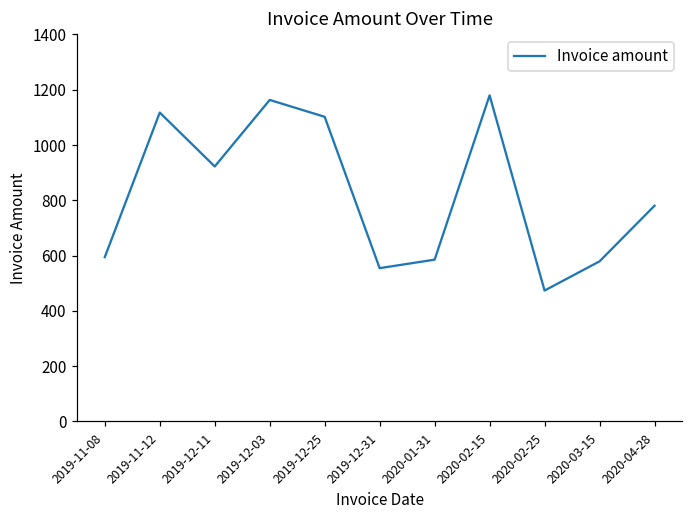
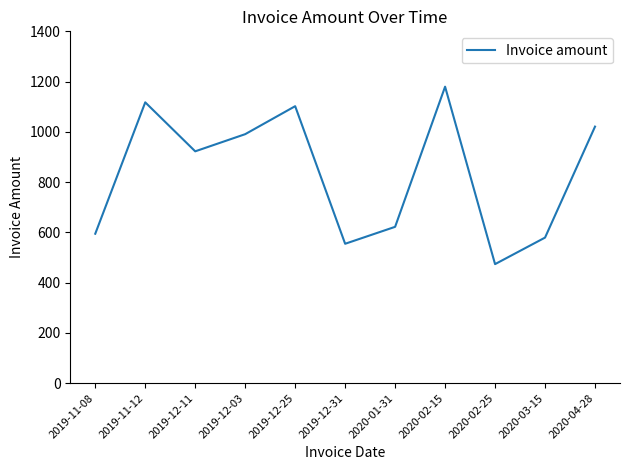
  {
    "2019-11-08": 590,
    "2019-11-12": 1120,
    "2019-12-11": 920,
-   "2019-12-03": 1160,
+   "2019-12-03": 990,
    "2019-12-25": 1100,
    "2019-12-31": 550,
-   "2020-01-31": 590,
+   "2020-01-31": 620,
    "2020-02-15": 1180,
    "2020-02-25": 470,
    "2020-03-15": 580,
-   "2020-04-28": 780
+   "2020-04-28": 1020
  }
